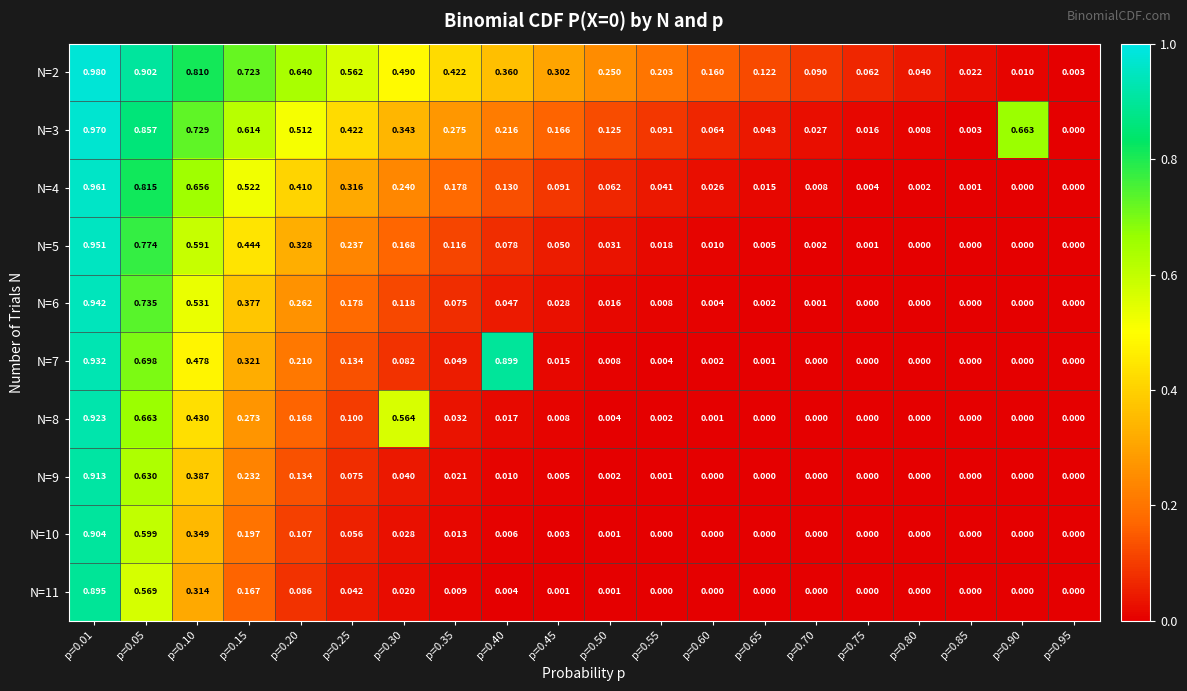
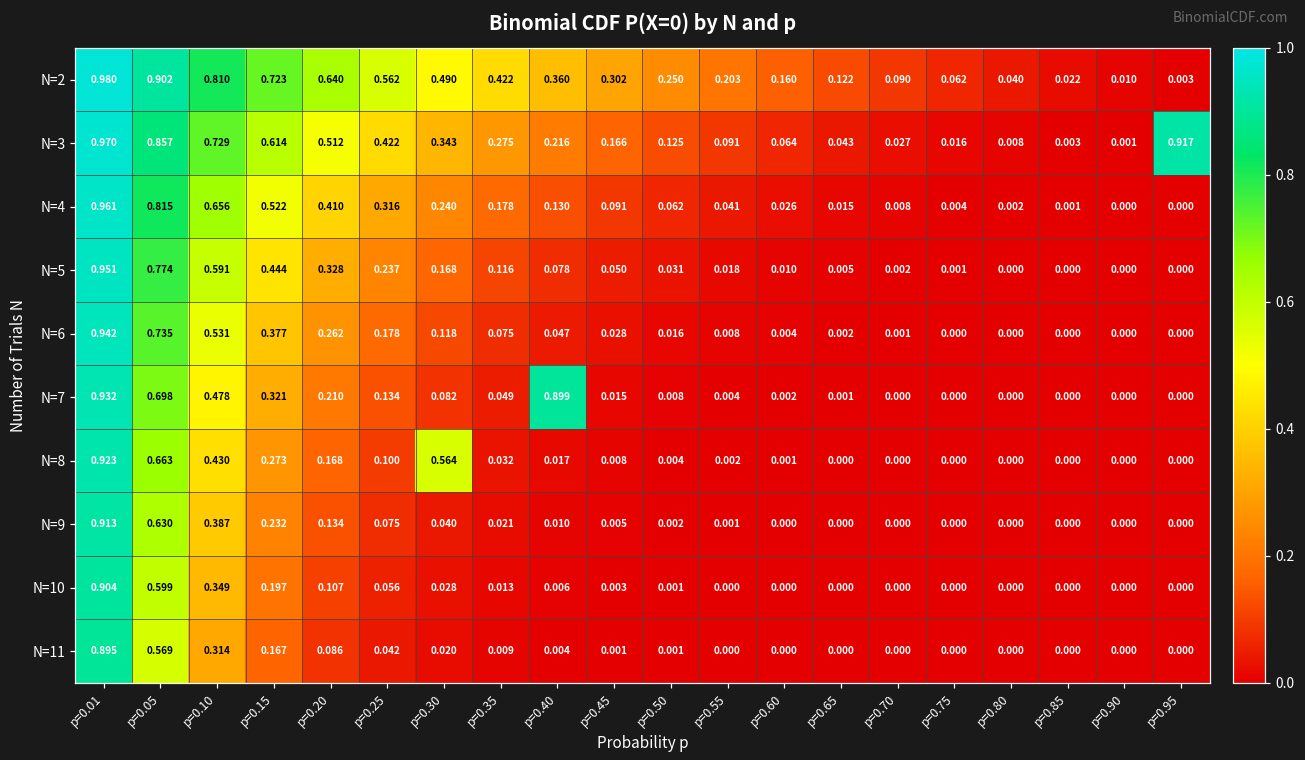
  {
    "N=2": {
      "p=0.01": 0.980,
      "p=0.05": 0.902,
      "p=0.10": 0.810,
      "p=0.15": 0.723,
      "p=0.20": 0.640,
      "p=0.25": 0.562,
      "p=0.30": 0.490,
      "p=0.35": 0.422,
      "p=0.40": 0.360,
      "p=0.45": 0.302,
      "p=0.50": 0.250,
      "p=0.55": 0.203,
      "p=0.60": 0.160,
      "p=0.65": 0.122,
      "p=0.70": 0.090,
      "p=0.75": 0.062,
      "p=0.80": 0.040,
      "p=0.85": 0.022,
      "p=0.90": 0.010,
      "p=0.95": 0.003
    },
    "N=3": {
      "p=0.01": 0.970,
      "p=0.05": 0.857,
      "p=0.10": 0.729,
      "p=0.15": 0.614,
      "p=0.20": 0.512,
      "p=0.25": 0.422,
      "p=0.30": 0.343,
      "p=0.35": 0.275,
      "p=0.40": 0.216,
      "p=0.45": 0.166,
      "p=0.50": 0.125,
      "p=0.55": 0.091,
      "p=0.60": 0.064,
      "p=0.65": 0.043,
      "p=0.70": 0.027,
      "p=0.75": 0.016,
      "p=0.80": 0.008,
      "p=0.85": 0.003,
-     "p=0.90": 0.663,
-     "p=0.95": 0.000
+     "p=0.90": 0.001,
+     "p=0.95": 0.917
    },
    "N=4": {
      "p=0.01": 0.961,
      "p=0.05": 0.815,
      "p=0.10": 0.656,
      "p=0.15": 0.522,
      "p=0.20": 0.410,
      "p=0.25": 0.316,
      "p=0.30": 0.240,
      "p=0.35": 0.178,
      "p=0.40": 0.130,
      "p=0.45": 0.091,
      "p=0.50": 0.062,
      "p=0.55": 0.041,
      "p=0.60": 0.026,
      "p=0.65": 0.015,
      "p=0.70": 0.008,
      "p=0.75": 0.004,
      "p=0.80": 0.002,
      "p=0.85": 0.001,
      "p=0.90": 0.000,
      "p=0.95": 0.000
    },
    "N=5": {
      "p=0.01": 0.951,
      "p=0.05": 0.774,
      "p=0.10": 0.591,
      "p=0.15": 0.444,
      "p=0.20": 0.328,
      "p=0.25": 0.237,
      "p=0.30": 0.168,
      "p=0.35": 0.116,
      "p=0.40": 0.078,
      "p=0.45": 0.050,
      "p=0.50": 0.031,
      "p=0.55": 0.018,
      "p=0.60": 0.010,
      "p=0.65": 0.005,
      "p=0.70": 0.002,
      "p=0.75": 0.001,
      "p=0.80": 0.000,
      "p=0.85": 0.000,
      "p=0.90": 0.000,
      "p=0.95": 0.000
    },
    "N=6": {
      "p=0.01": 0.942,
      "p=0.05": 0.735,
      "p=0.10": 0.531,
      "p=0.15": 0.377,
      "p=0.20": 0.262,
      "p=0.25": 0.178,
      "p=0.30": 0.118,
      "p=0.35": 0.075,
      "p=0.40": 0.047,
      "p=0.45": 0.028,
      "p=0.50": 0.016,
      "p=0.55": 0.008,
      "p=0.60": 0.004,
      "p=0.65": 0.002,
      "p=0.70": 0.001,
      "p=0.75": 0.000,
      "p=0.80": 0.000,
      "p=0.85": 0.000,
      "p=0.90": 0.000,
      "p=0.95": 0.000
    },
    "N=7": {
      "p=0.01": 0.932,
      "p=0.05": 0.698,
      "p=0.10": 0.478,
      "p=0.15": 0.321,
      "p=0.20": 0.210,
      "p=0.25": 0.134,
      "p=0.30": 0.082,
      "p=0.35": 0.049,
      "p=0.40": 0.899,
      "p=0.45": 0.015,
      "p=0.50": 0.008,
      "p=0.55": 0.004,
      "p=0.60": 0.002,
      "p=0.65": 0.001,
      "p=0.70": 0.000,
      "p=0.75": 0.000,
      "p=0.80": 0.000,
      "p=0.85": 0.000,
      "p=0.90": 0.000,
      "p=0.95": 0.000
    },
    "N=8": {
      "p=0.01": 0.923,
      "p=0.05": 0.663,
      "p=0.10": 0.430,
      "p=0.15": 0.273,
      "p=0.20": 0.168,
      "p=0.25": 0.100,
      "p=0.30": 0.564,
      "p=0.35": 0.032,
      "p=0.40": 0.017,
      "p=0.45": 0.008,
      "p=0.50": 0.004,
      "p=0.55": 0.002,
      "p=0.60": 0.001,
      "p=0.65": 0.000,
      "p=0.70": 0.000,
      "p=0.75": 0.000,
      "p=0.80": 0.000,
      "p=0.85": 0.000,
      "p=0.90": 0.000,
      "p=0.95": 0.000
    },
    "N=9": {
      "p=0.01": 0.913,
      "p=0.05": 0.630,
      "p=0.10": 0.387,
      "p=0.15": 0.232,
      "p=0.20": 0.134,
      "p=0.25": 0.075,
      "p=0.30": 0.040,
      "p=0.35": 0.021,
      "p=0.40": 0.010,
      "p=0.45": 0.005,
      "p=0.50": 0.002,
      "p=0.55": 0.001,
      "p=0.60": 0.000,
      "p=0.65": 0.000,
      "p=0.70": 0.000,
      "p=0.75": 0.000,
      "p=0.80": 0.000,
      "p=0.85": 0.000,
      "p=0.90": 0.000,
      "p=0.95": 0.000
    },
    "N=10": {
      "p=0.01": 0.904,
      "p=0.05": 0.599,
      "p=0.10": 0.349,
      "p=0.15": 0.197,
      "p=0.20": 0.107,
      "p=0.25": 0.056,
      "p=0.30": 0.028,
      "p=0.35": 0.013,
      "p=0.40": 0.006,
      "p=0.45": 0.003,
      "p=0.50": 0.001,
      "p=0.55": 0.000,
      "p=0.60": 0.000,
      "p=0.65": 0.000,
      "p=0.70": 0.000,
      "p=0.75": 0.000,
      "p=0.80": 0.000,
      "p=0.85": 0.000,
      "p=0.90": 0.000,
      "p=0.95": 0.000
    },
    "N=11": {
      "p=0.01": 0.895,
      "p=0.05": 0.569,
      "p=0.10": 0.314,
      "p=0.15": 0.167,
      "p=0.20": 0.086,
      "p=0.25": 0.042,
      "p=0.30": 0.020,
      "p=0.35": 0.009,
      "p=0.40": 0.004,
      "p=0.45": 0.001,
      "p=0.50": 0.001,
      "p=0.55": 0.000,
      "p=0.60": 0.000,
      "p=0.65": 0.000,
      "p=0.70": 0.000,
      "p=0.75": 0.000,
      "p=0.80": 0.000,
      "p=0.85": 0.000,
      "p=0.90": 0.000,
      "p=0.95": 0.000
    }
  }
